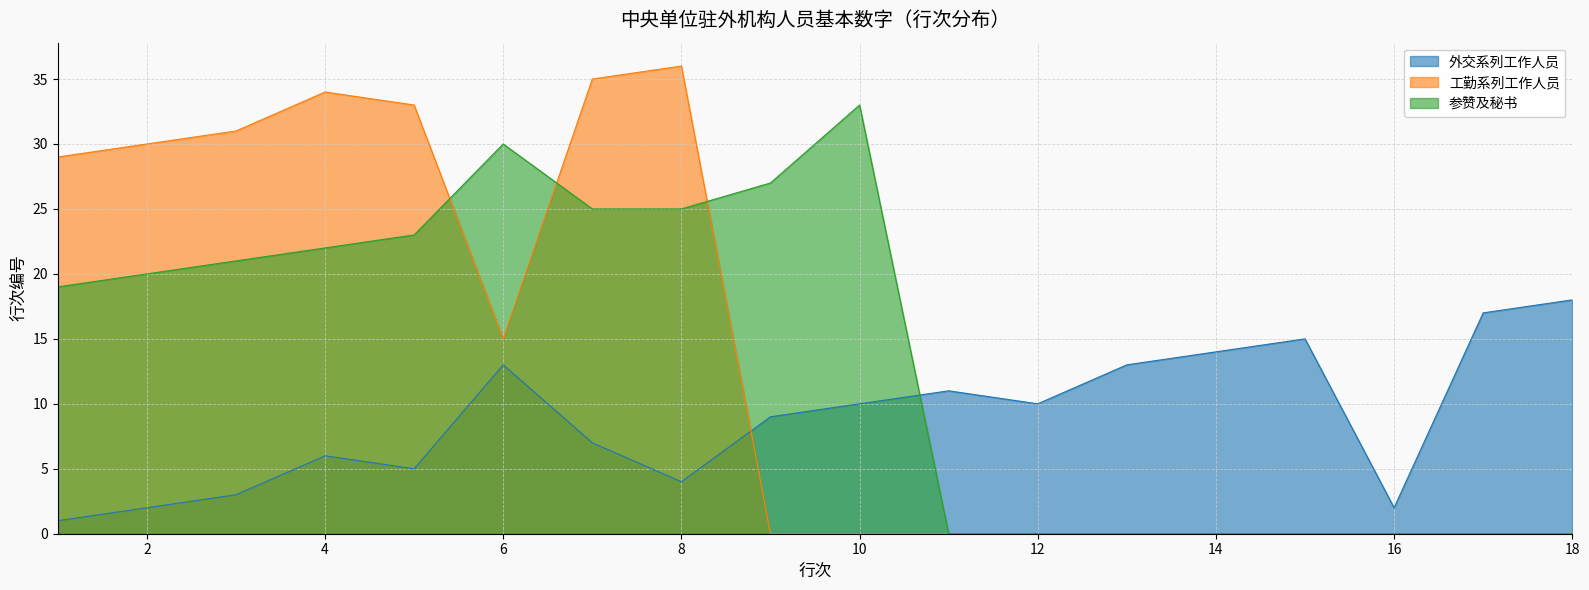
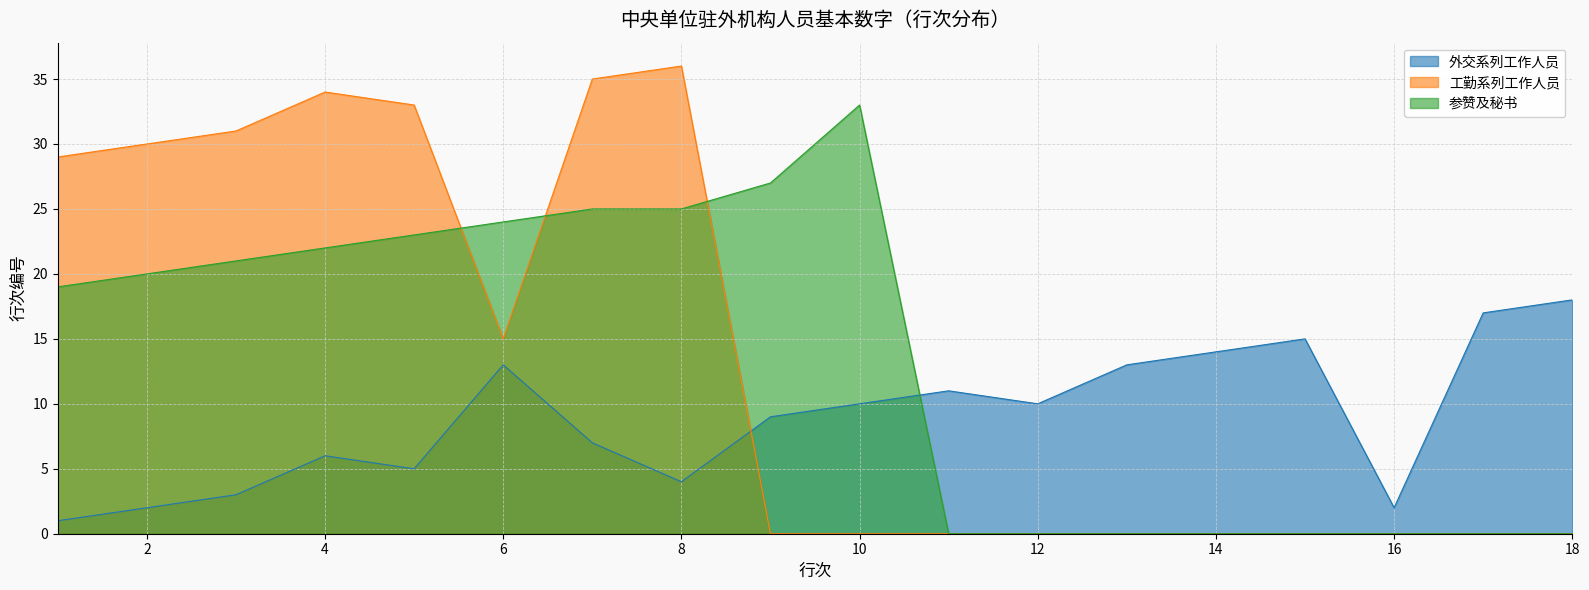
  {
    "外交系列工作人员": {
      "2": 2,
      "4": 6,
      "6": 13,
      "8": 4,
      "10": 10,
      "12": 10,
      "14": 14,
      "16": 2,
      "18": 18
    },
    "工勤系列工作人员": {
      "2": 30,
      "4": 34,
      "6": 15,
      "8": 36,
      "10": 0
    },
    "参赞及秘书": {
      "2": 20,
      "4": 22,
-     "6": 30,
+     "6": 24,
      "8": 25,
      "10": 33
    }
  }
